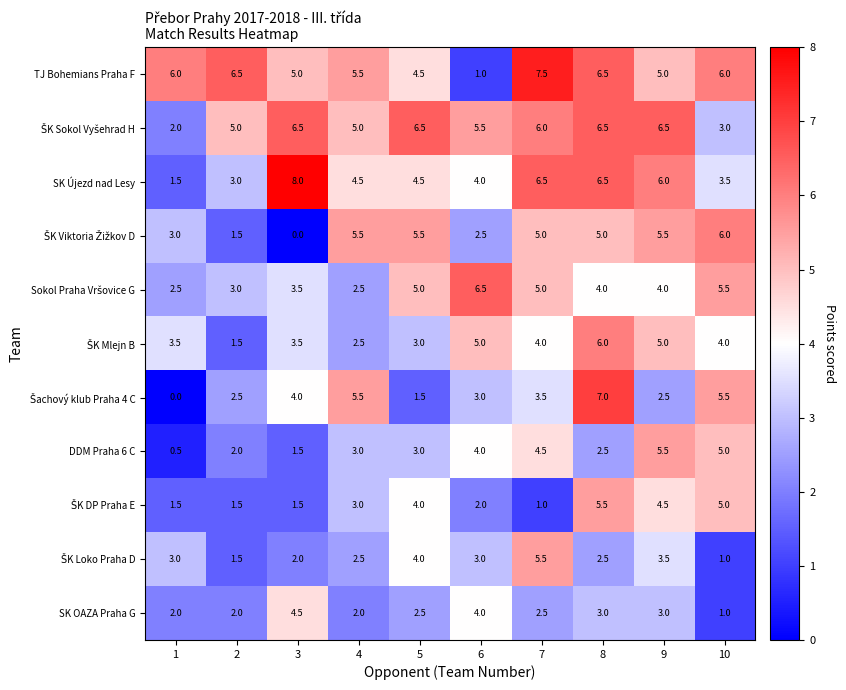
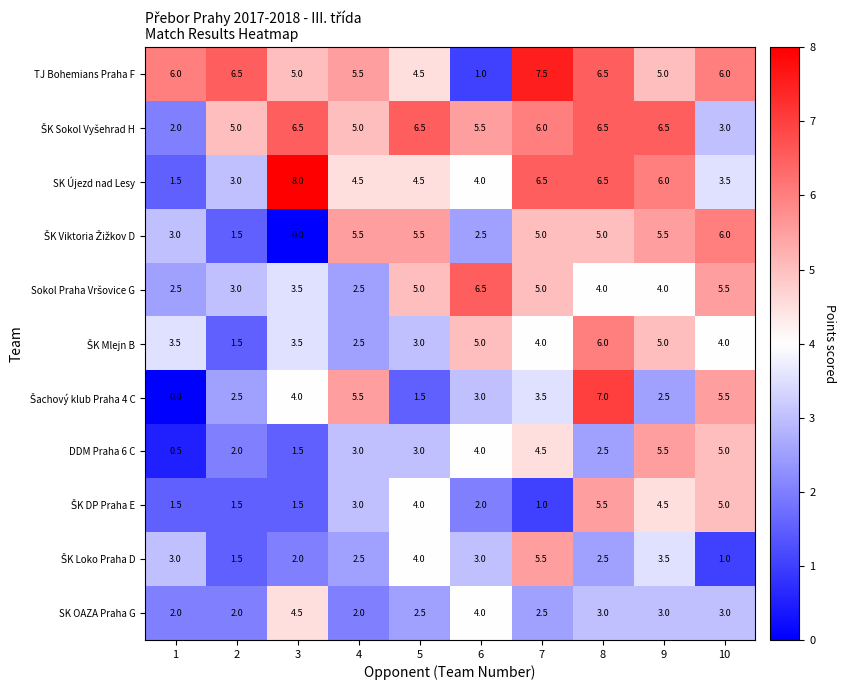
  {
    "TJ Bohemians Praha F": {
      "1": 6.0,
      "2": 6.5,
      "3": 5.0,
      "4": 5.5,
      "5": 4.5,
      "6": 1.0,
      "7": 7.5,
      "8": 6.5,
      "9": 5.0,
      "10": 6.0
    },
    "ŠK Sokol Vyšehrad H": {
      "1": 2.0,
      "2": 5.0,
      "3": 6.5,
      "4": 5.0,
      "5": 6.5,
      "6": 5.5,
      "7": 6.0,
      "8": 6.5,
      "9": 6.5,
      "10": 3.0
    },
    "SK Újezd nad Lesy": {
      "1": 1.5,
      "2": 3.0,
      "3": 8.0,
      "4": 4.5,
      "5": 4.5,
      "6": 4.0,
      "7": 6.5,
      "8": 6.5,
      "9": 6.0,
      "10": 3.5
    },
    "ŠK Viktoria Žižkov D": {
      "1": 3.0,
      "2": 1.5,
      "3": 0.0,
      "4": 5.5,
      "5": 5.5,
      "6": 2.5,
      "7": 5.0,
      "8": 5.0,
      "9": 5.5,
      "10": 6.0
    },
    "Sokol Praha Vršovice G": {
      "1": 2.5,
      "2": 3.0,
      "3": 3.5,
      "4": 2.5,
      "5": 5.0,
      "6": 6.5,
      "7": 5.0,
      "8": 4.0,
      "9": 4.0,
      "10": 5.5
    },
    "ŠK Mlejn B": {
      "1": 3.5,
      "2": 1.5,
      "3": 3.5,
      "4": 2.5,
      "5": 3.0,
      "6": 5.0,
      "7": 4.0,
      "8": 6.0,
      "9": 5.0,
      "10": 4.0
    },
    "Šachový klub Praha 4 C": {
      "1": 0.0,
      "2": 2.5,
      "3": 4.0,
      "4": 5.5,
      "5": 1.5,
      "6": 3.0,
      "7": 3.5,
      "8": 7.0,
      "9": 2.5,
      "10": 5.5
    },
    "DDM Praha 6 C": {
      "1": 0.5,
      "2": 2.0,
      "3": 1.5,
      "4": 3.0,
      "5": 3.0,
      "6": 4.0,
      "7": 4.5,
      "8": 2.5,
      "9": 5.5,
      "10": 5.0
    },
    "ŠK DP Praha E": {
      "1": 1.5,
      "2": 1.5,
      "3": 1.5,
      "4": 3.0,
      "5": 4.0,
      "6": 2.0,
      "7": 1.0,
      "8": 5.5,
      "9": 4.5,
      "10": 5.0
    },
    "ŠK Loko Praha D": {
      "1": 3.0,
      "2": 1.5,
      "3": 2.0,
      "4": 2.5,
      "5": 4.0,
      "6": 3.0,
      "7": 5.5,
      "8": 2.5,
      "9": 3.5,
      "10": 1.0
    },
    "SK OAZA Praha G": {
      "1": 2.0,
      "2": 2.0,
      "3": 4.5,
      "4": 2.0,
      "5": 2.5,
      "6": 4.0,
      "7": 2.5,
      "8": 3.0,
      "9": 3.0,
-     "10": 1.0
+     "10": 3.0
    }
  }
